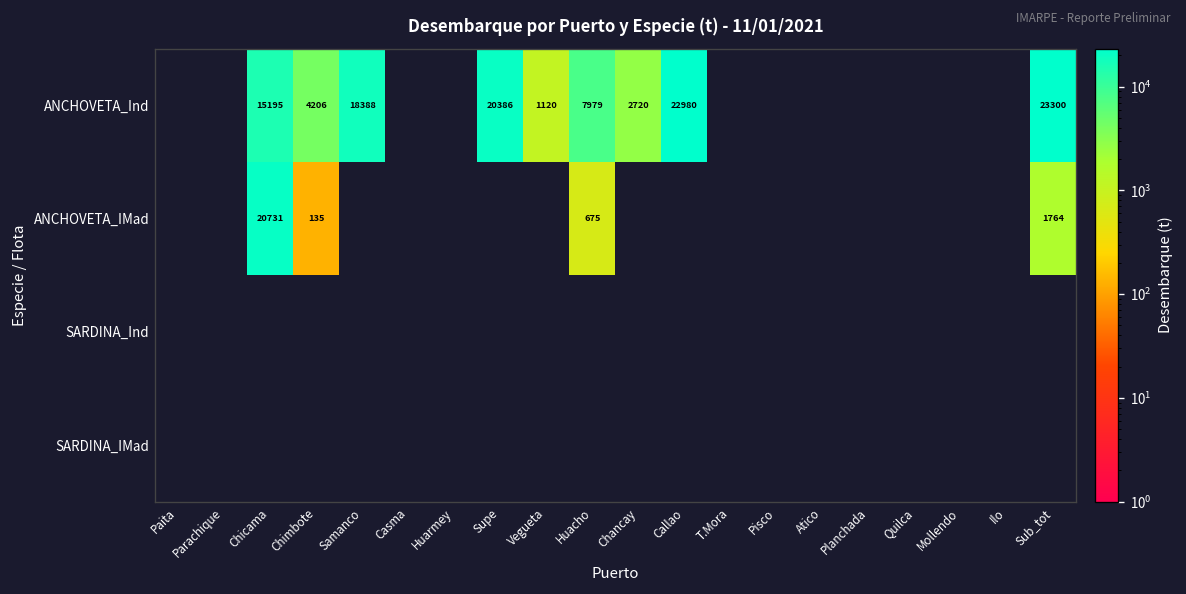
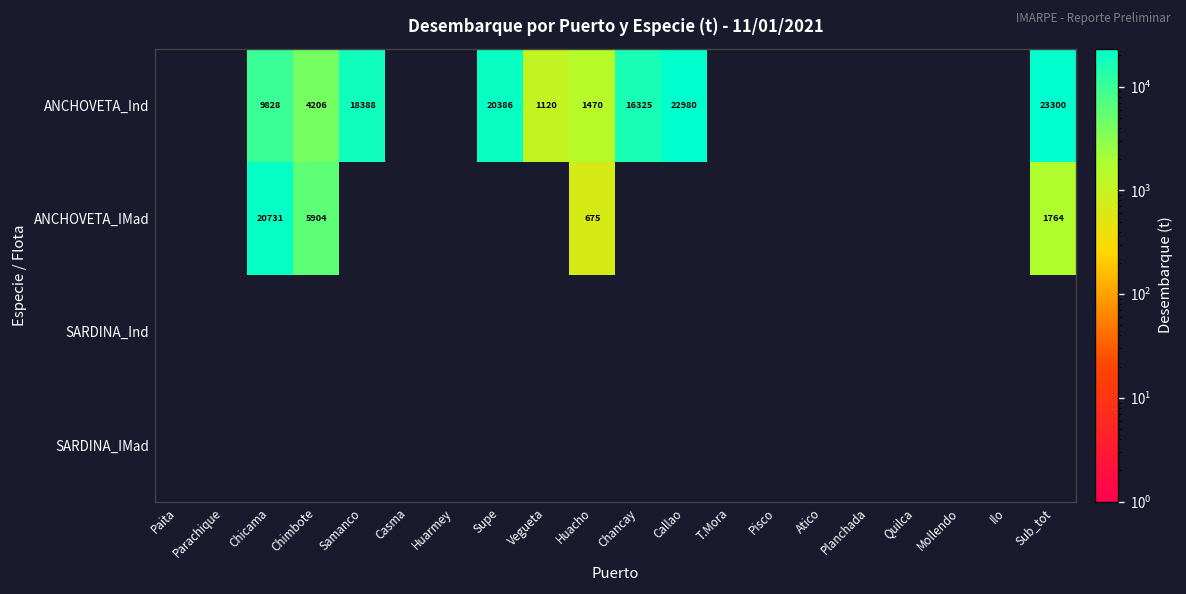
  {
    "ANCHOVETA_Ind": {
-     "Chicama": 15195,
+     "Chicama": 9828,
      "Chimbote": 4206,
      "Samanco": 18388,
      "Supe": 20386,
      "Vegueta": 1120,
-     "Huacho": 7979,
-     "Chancay": 2720,
+     "Huacho": 1470,
+     "Chancay": 16325,
      "Callao": 22980,
      "Sub_tot": 23300
    },
    "ANCHOVETA_IMad": {
      "Chicama": 20731,
-     "Chimbote": 135,
+     "Chimbote": 5904,
      "Huacho": 675,
      "Sub_tot": 1764
    }
  }
